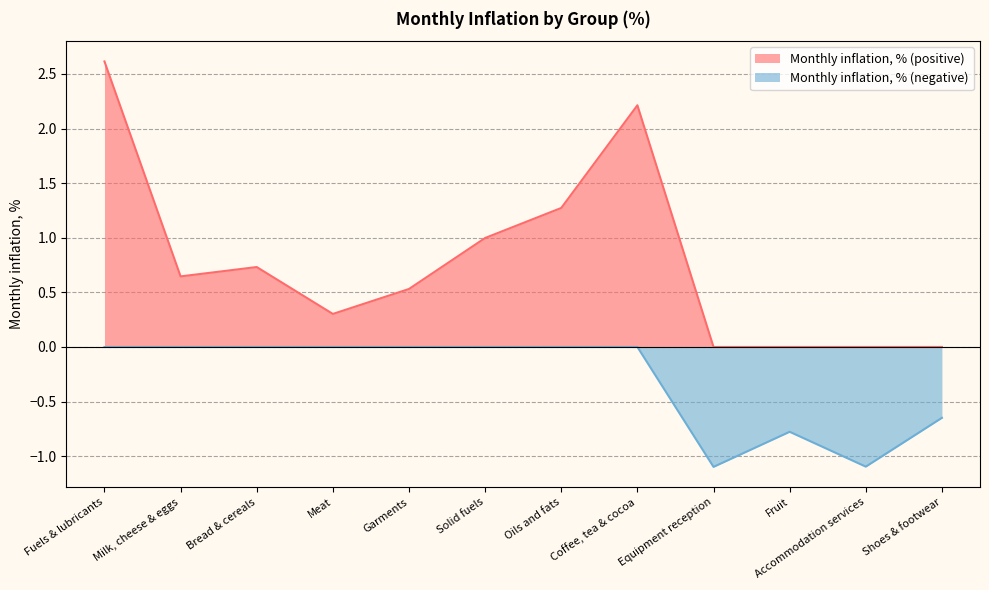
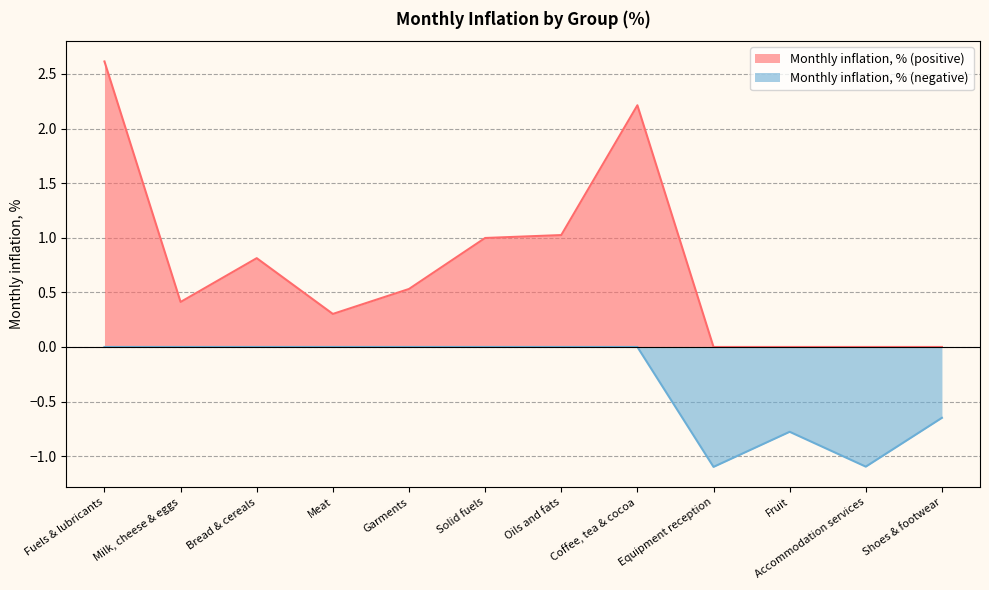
  {
    "Monthly inflation, % (positive)": {
      "Fuels & lubricants": 2.61,
-     "Milk, cheese & eggs": 0.65,
-     "Bread & cereals": 0.73,
+     "Milk, cheese & eggs": 0.41,
+     "Bread & cereals": 0.81,
      "Meat": 0.30,
      "Garments": 0.53,
      "Solid fuels": 1.00,
-     "Oils and fats": 1.27,
+     "Oils and fats": 1.02,
      "Coffee, tea & cocoa": 2.21
    }
  }
